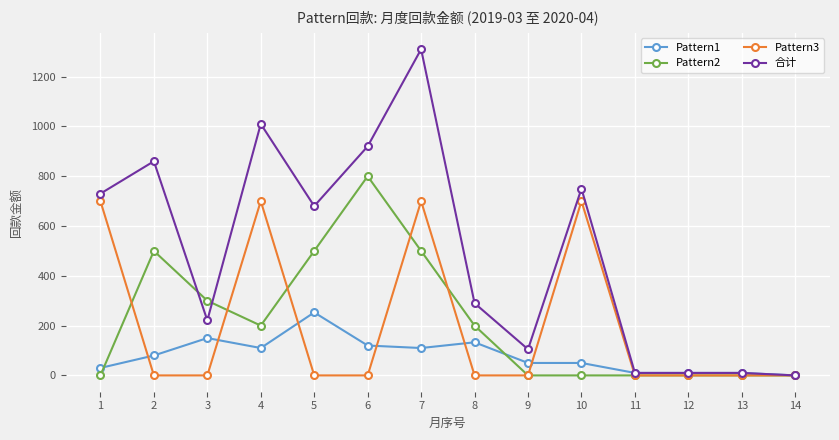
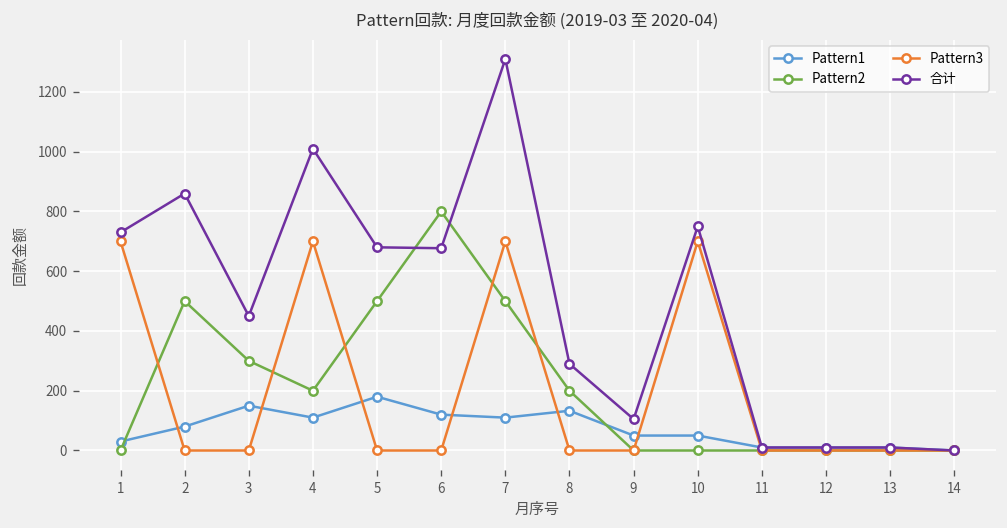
  {
    "Pattern1": {
      "1": 30,
      "2": 80,
      "3": 150,
      "4": 110,
-     "5": 250,
+     "5": 180,
      "6": 120,
      "7": 110,
      "8": 130,
      "9": 50,
      "10": 50
    },
    "Pattern2": {
      "1": 0,
      "2": 500,
      "3": 300,
      "4": 200,
      "5": 500,
      "6": 800,
      "7": 500,
      "8": 200,
      "10": 0
    },
    "Pattern3": {
      "1": 700,
      "2": 0,
      "3": 0,
      "4": 700,
      "5": 0,
      "6": 0,
      "7": 700,
      "8": 0,
      "10": 700
    },
    "合计": {
      "1": 730,
      "2": 860,
-     "3": 220,
+     "3": 450,
      "4": 1010,
      "5": 680,
-     "6": 920,
+     "6": 680,
      "7": 1310,
      "8": 290,
      "9": 110,
      "10": 750
    }
  }
